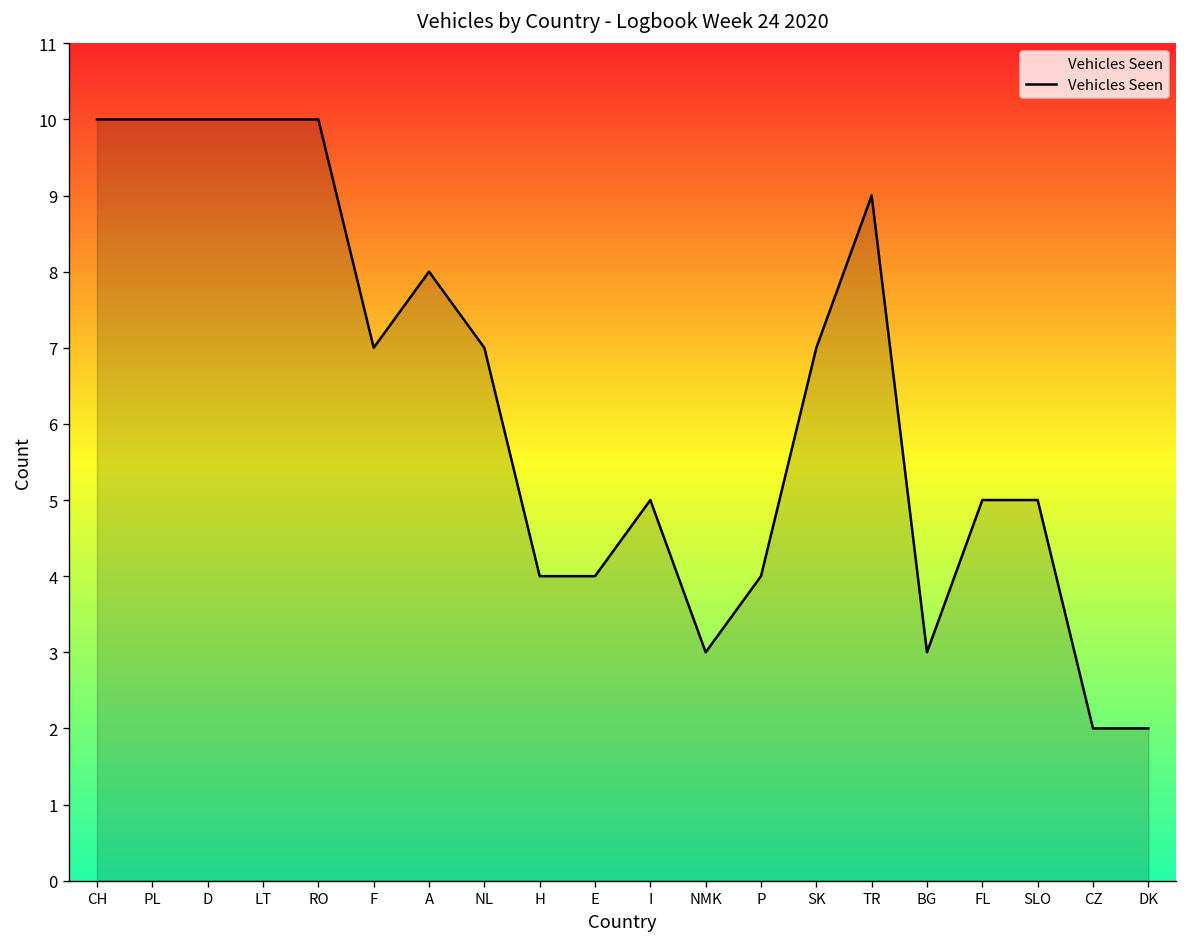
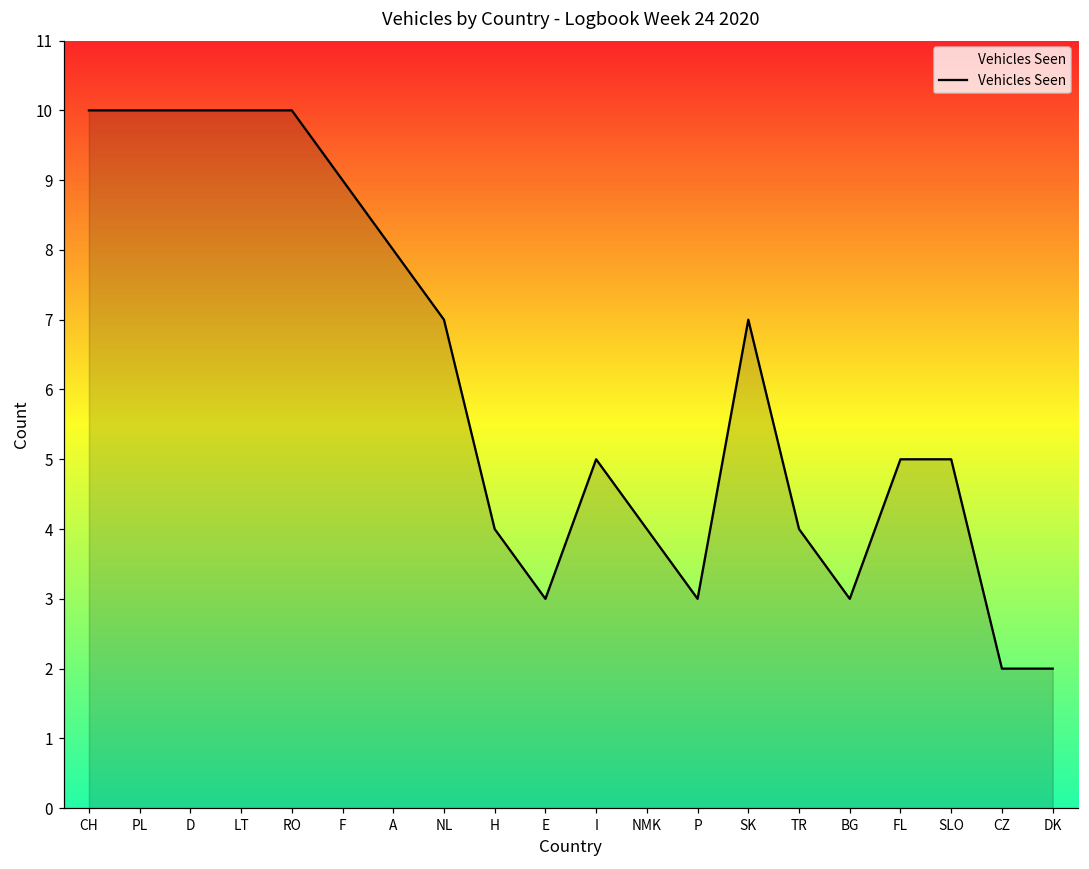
  {
    "CH": 10,
    "PL": 10,
    "D": 10,
    "LT": 10,
    "RO": 10,
-   "F": 7,
+   "F": 9,
    "A": 8,
    "NL": 7,
    "H": 4,
-   "E": 4,
+   "E": 3,
    "I": 5,
-   "NMK": 3,
-   "P": 4,
+   "NMK": 4,
+   "P": 3,
    "SK": 7,
-   "TR": 9,
+   "TR": 4,
    "BG": 3,
    "FL": 5,
    "SLO": 5,
    "CZ": 2,
    "DK": 2
  }
